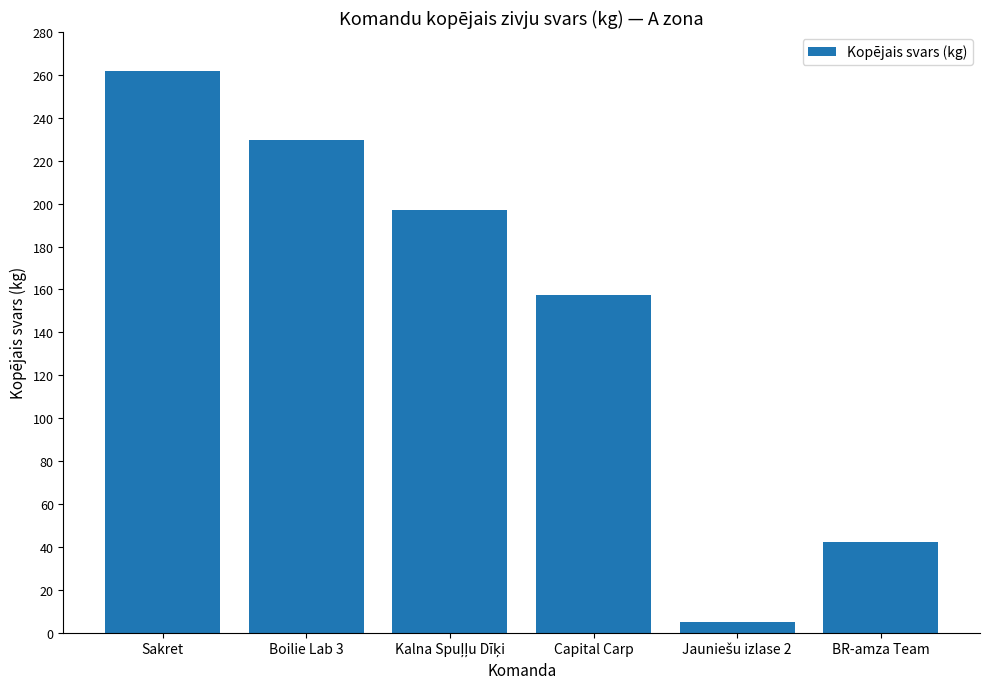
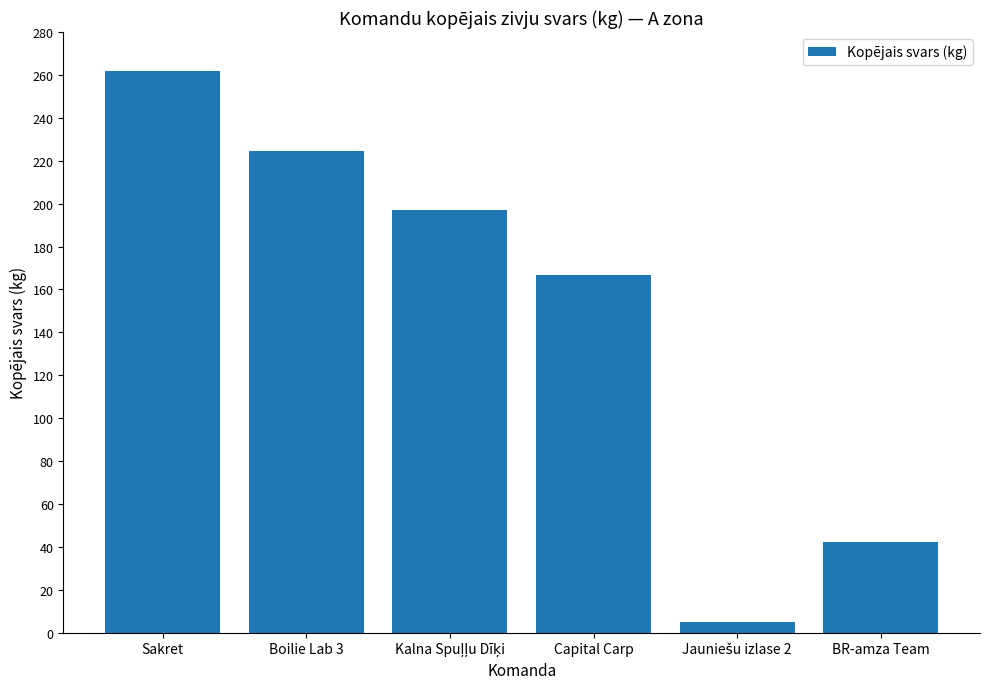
  {
    "Sakret": 262,
-   "Boilie Lab 3": 229,
+   "Boilie Lab 3": 224,
    "Kalna Spuļļu Dīķi": 197,
-   "Capital Carp": 157,
+   "Capital Carp": 167,
    "Jauniešu izlase 2": 5,
    "BR-amza Team": 42
  }
